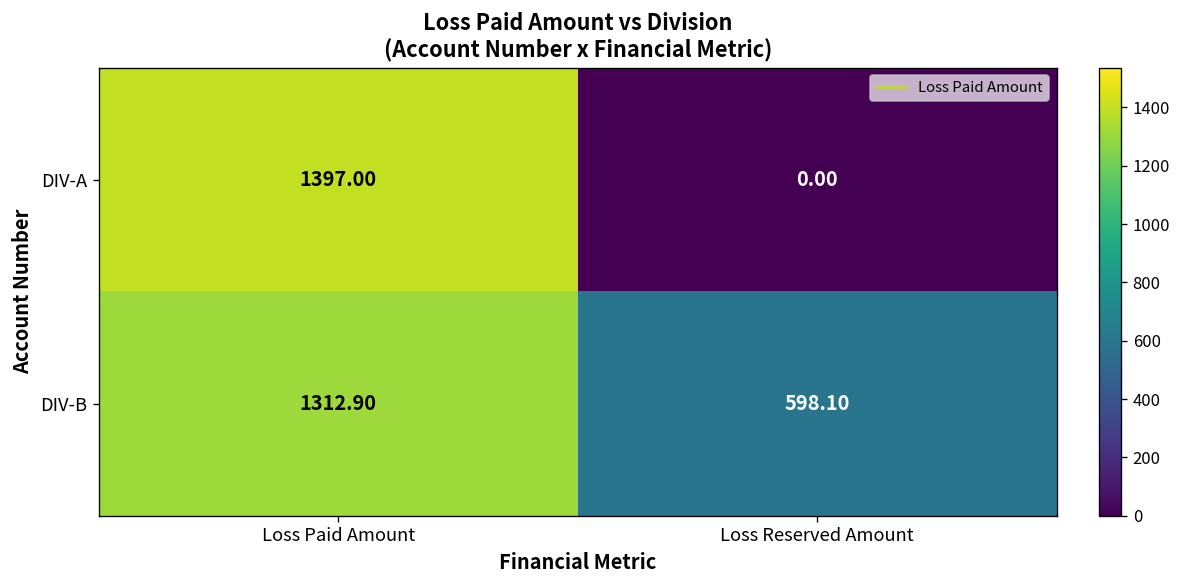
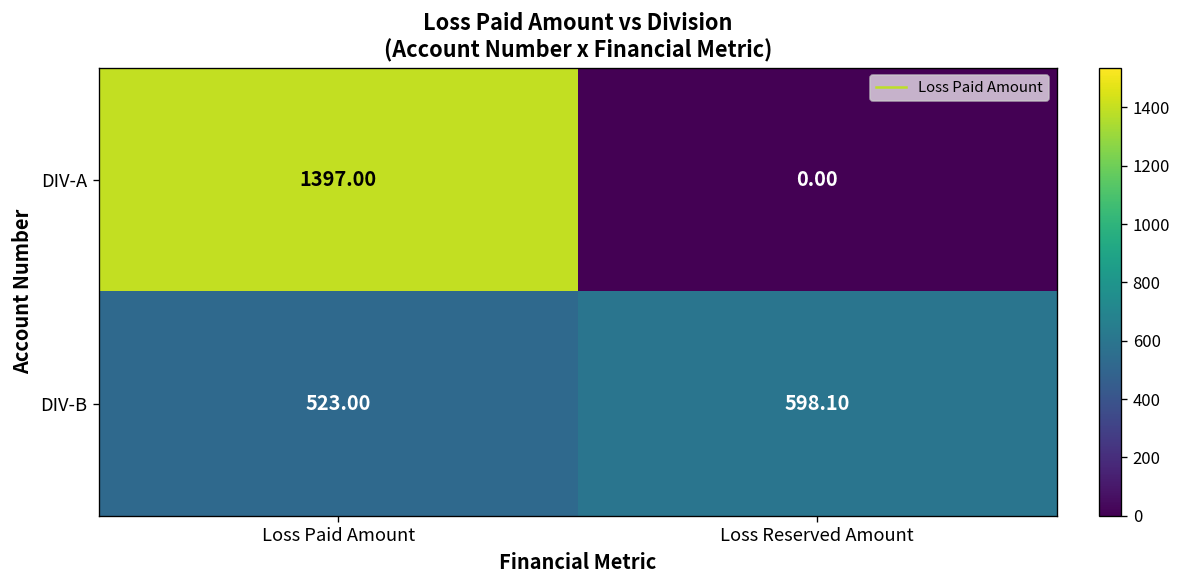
  {
    "DIV-A": {
      "Loss Paid Amount": 1397.00,
      "Loss Reserved Amount": 0.00
    },
    "DIV-B": {
-     "Loss Paid Amount": 1312.90,
+     "Loss Paid Amount": 523.00,
      "Loss Reserved Amount": 598.10
    }
  }
